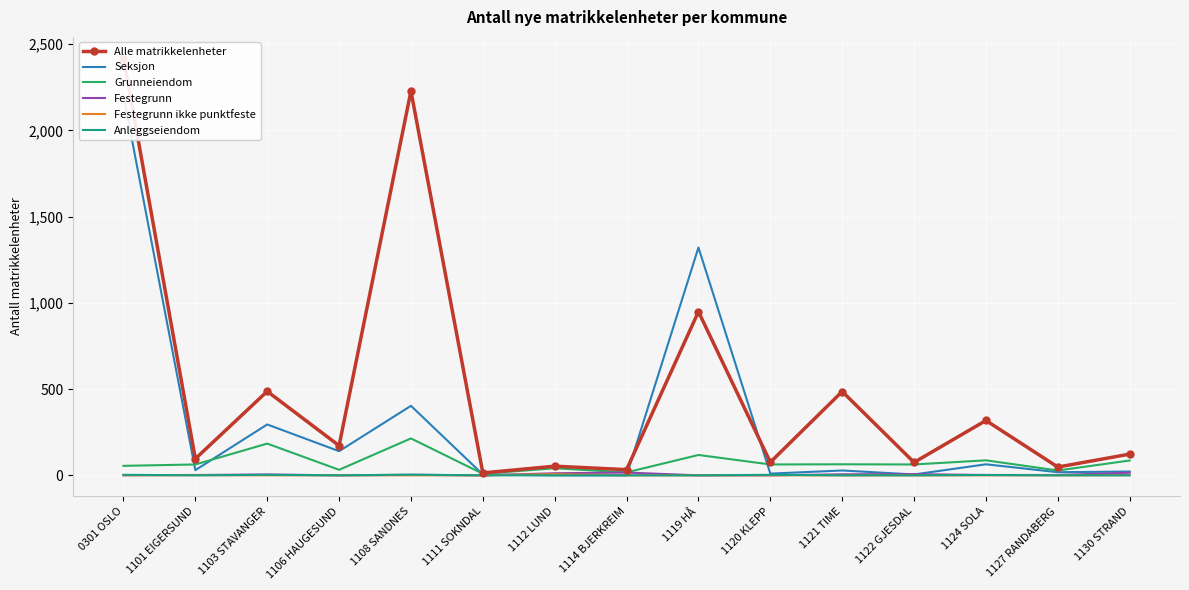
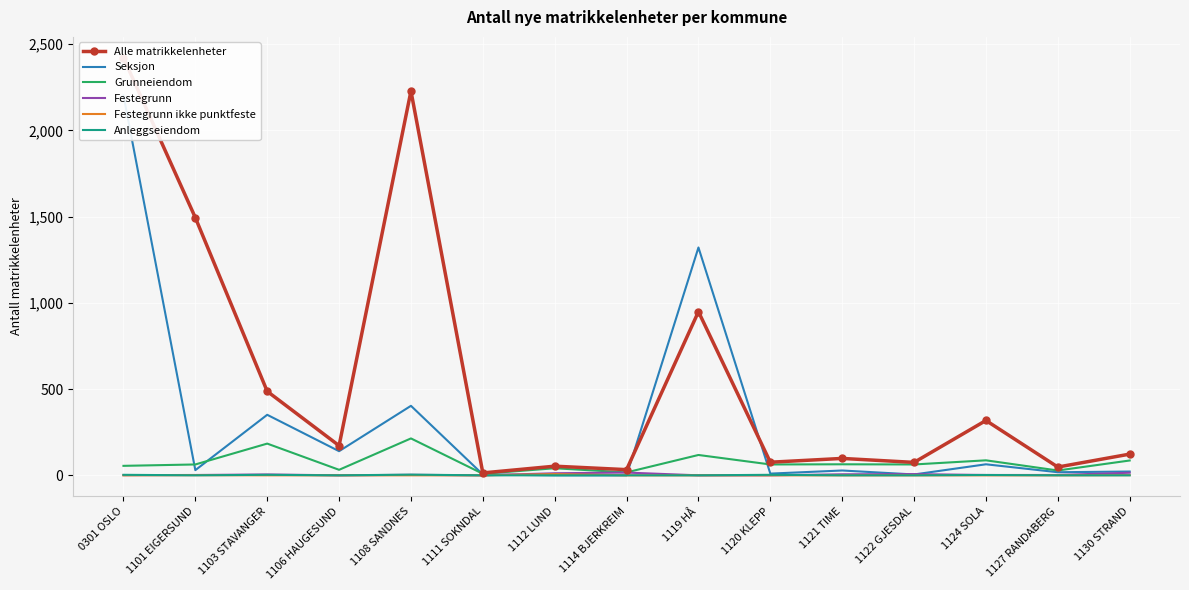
  {
    "Alle matrikkelenheter": {
-     "1101 EIGERSUND": "100",
+     "1101 EIGERSUND": "1,490",
      "1103 STAVANGER": "490",
      "1106 HAUGESUND": "170",
      "1108 SANDNES": "2,230",
      "1114 BJERKREIM": "30",
      "1119 HÅ": "950",
-     "1121 TIME": "490",
+     "1121 TIME": "100",
      "1124 SOLA": "320",
      "1127 RANDABERG": "50",
      "1130 STRAND": "120"
    },
    "Seksjon": {
      "1101 EIGERSUND": "30",
-     "1103 STAVANGER": "300",
+     "1103 STAVANGER": "350",
      "1106 HAUGESUND": "140",
      "1108 SANDNES": "400",
      "1119 HÅ": "1,320",
      "1121 TIME": "30",
      "1124 SOLA": "60"
    }
  }
